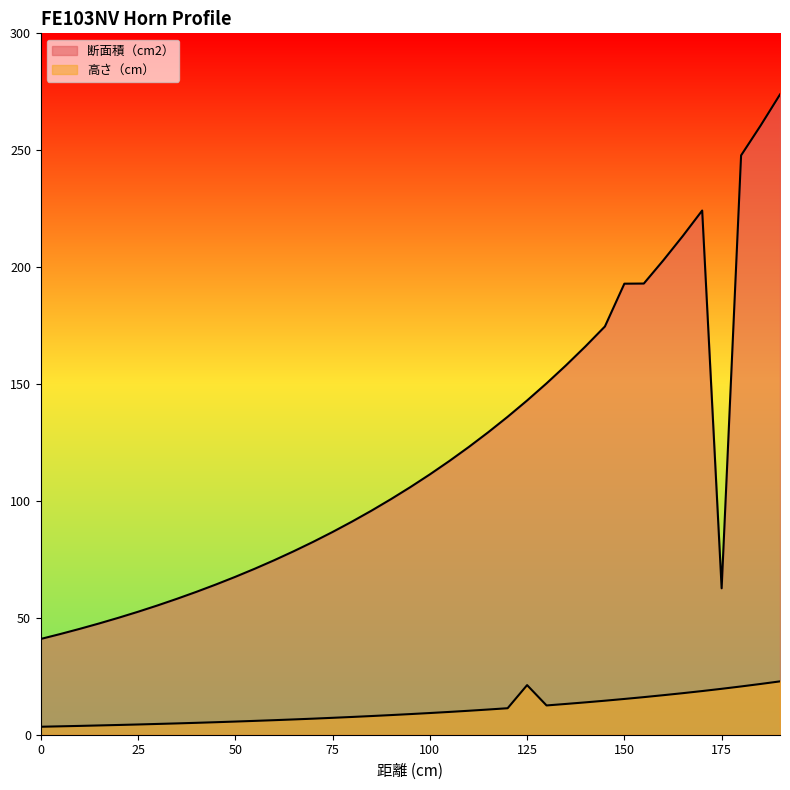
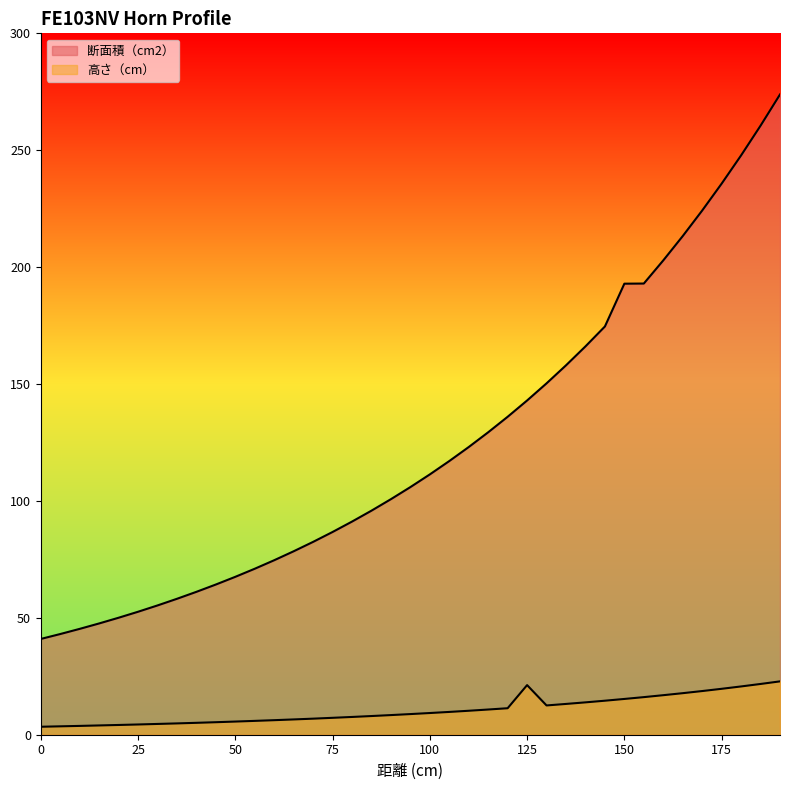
  {
    "断面積（cm2）": {
      "0": 41,
      "25": 53,
      "50": 68,
      "75": 87,
      "100": 111,
      "125": 143,
      "150": 193,
-     "175": 63
+     "175": 236
    },
    "高さ（cm）": {
      "0": 3,
      "25": 4,
      "50": 6,
      "75": 7,
      "100": 9,
      "125": 21,
      "150": 15,
      "175": 20
    }
  }
